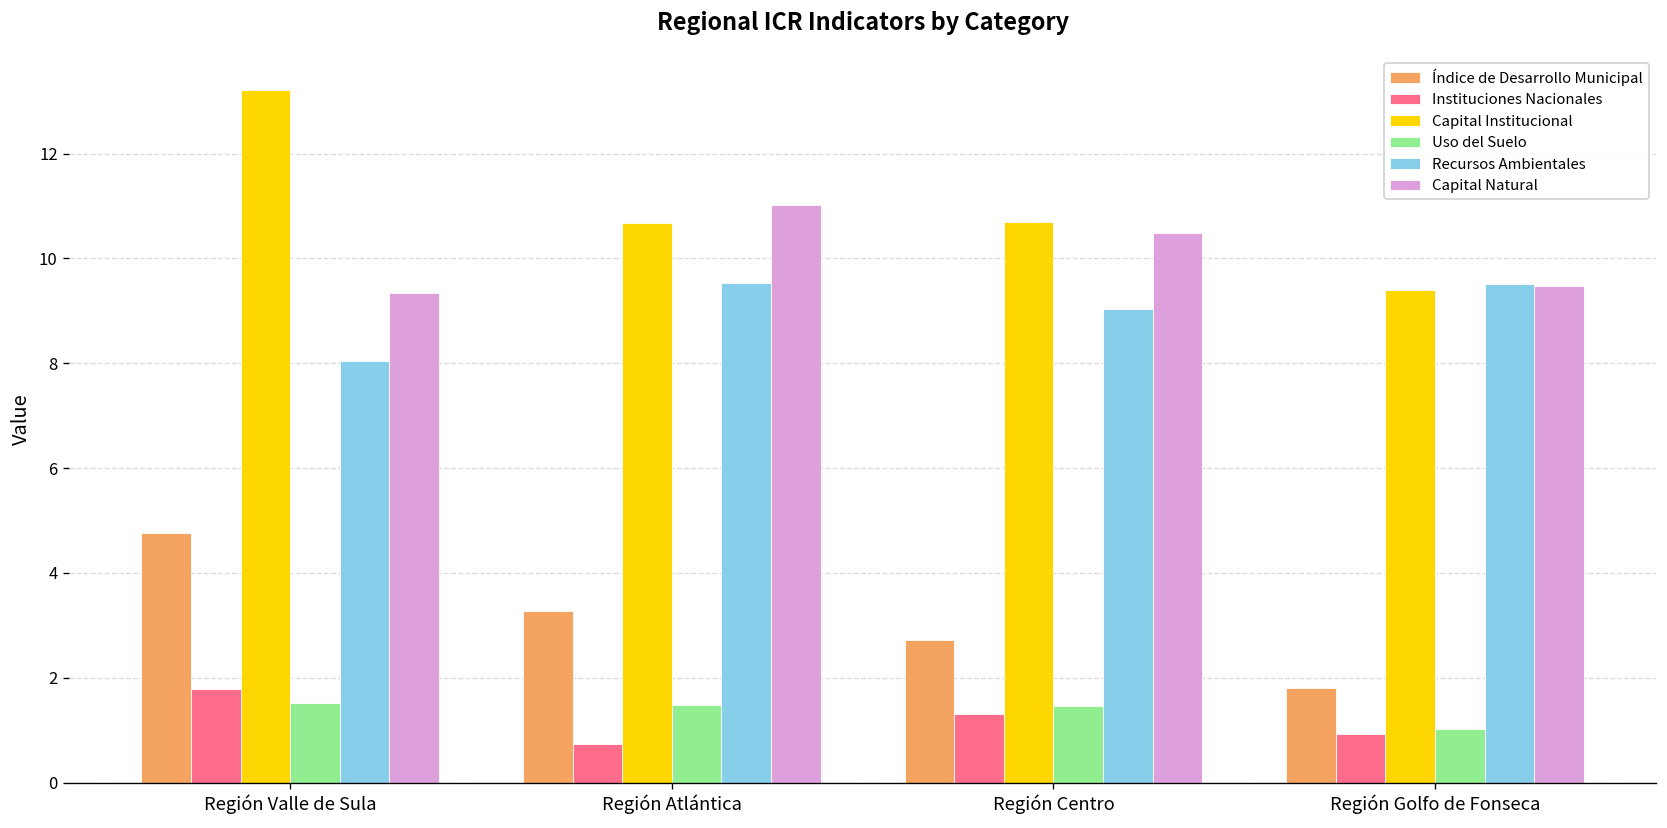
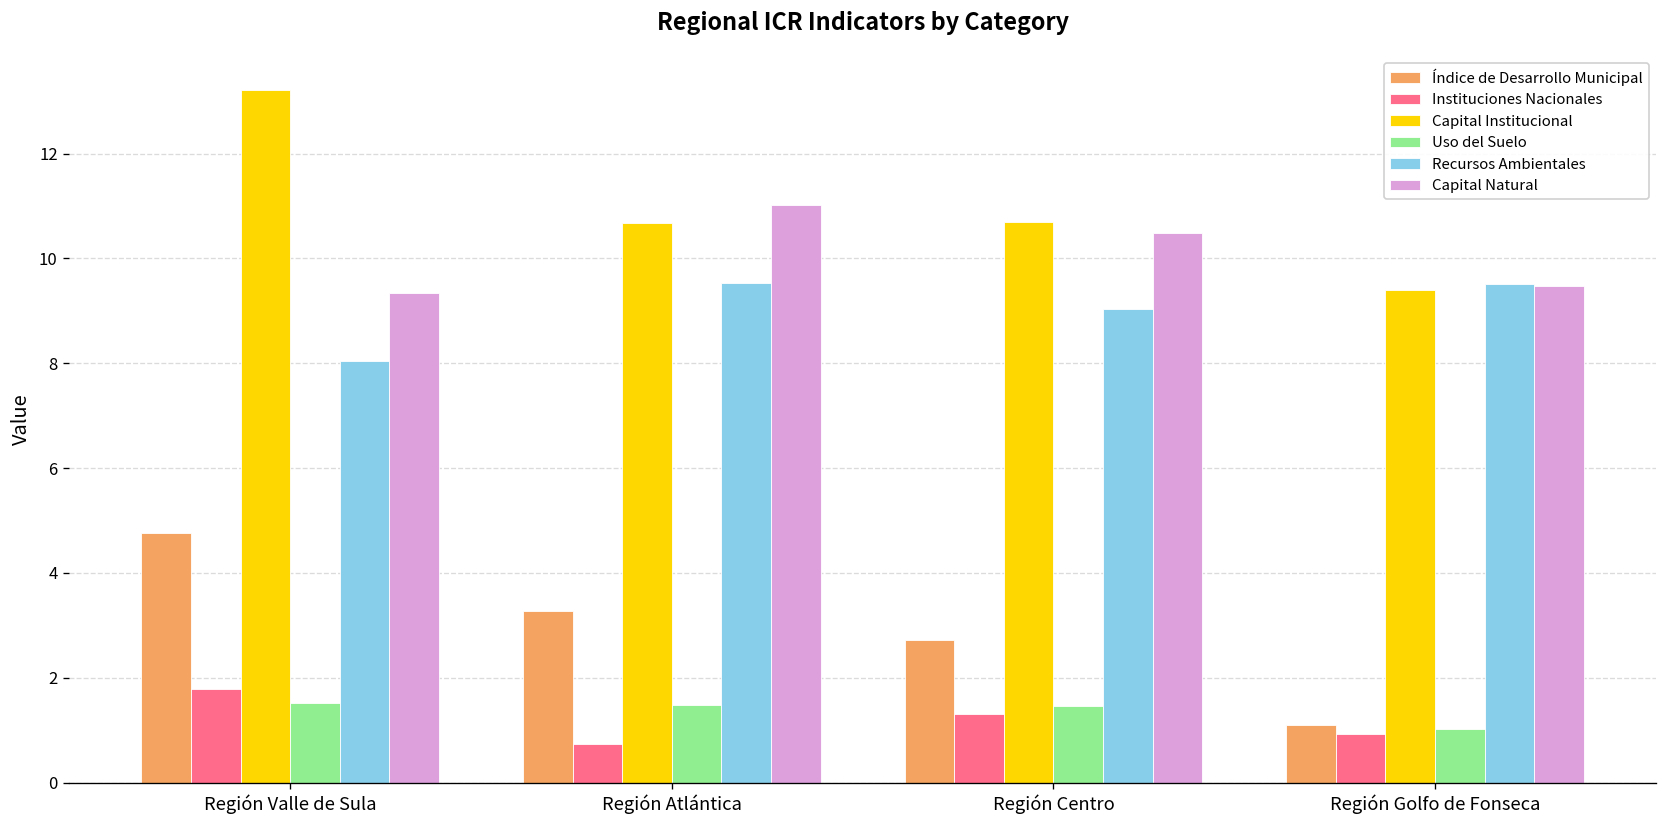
  {
    "Índice de Desarrollo Municipal": {
      "Región Valle de Sula": 4.8,
      "Región Atlántica": 3.3,
      "Región Centro": 2.7,
-     "Región Golfo de Fonseca": 1.8
+     "Región Golfo de Fonseca": 1.1
    },
    "Instituciones Nacionales": {
      "Región Valle de Sula": 1.8,
      "Región Atlántica": 0.7,
      "Región Centro": 1.3,
      "Región Golfo de Fonseca": 0.9
    },
    "Capital Institucional": {
      "Región Valle de Sula": 13.2,
      "Región Atlántica": 10.7,
      "Región Centro": 10.7,
      "Región Golfo de Fonseca": 9.4
    },
    "Uso del Suelo": {
      "Región Valle de Sula": 1.5,
      "Región Atlántica": 1.5,
      "Región Centro": 1.5,
      "Región Golfo de Fonseca": 1.0
    },
    "Recursos Ambientales": {
      "Región Valle de Sula": 8.1,
      "Región Atlántica": 9.5,
      "Región Centro": 9.0,
      "Región Golfo de Fonseca": 9.5
    },
    "Capital Natural": {
      "Región Valle de Sula": 9.3,
      "Región Atlántica": 11.0,
      "Región Centro": 10.5,
      "Región Golfo de Fonseca": 9.5
    }
  }
